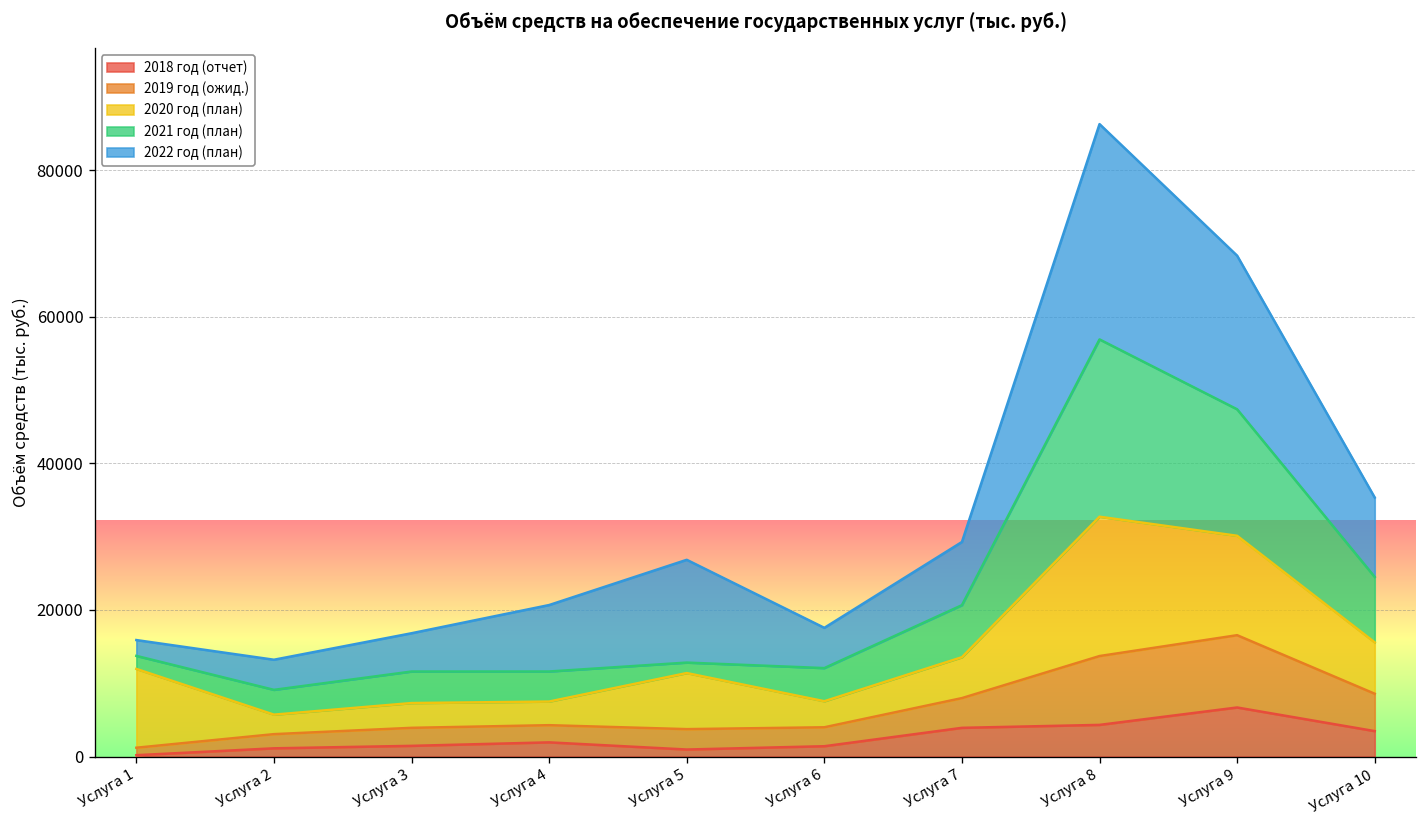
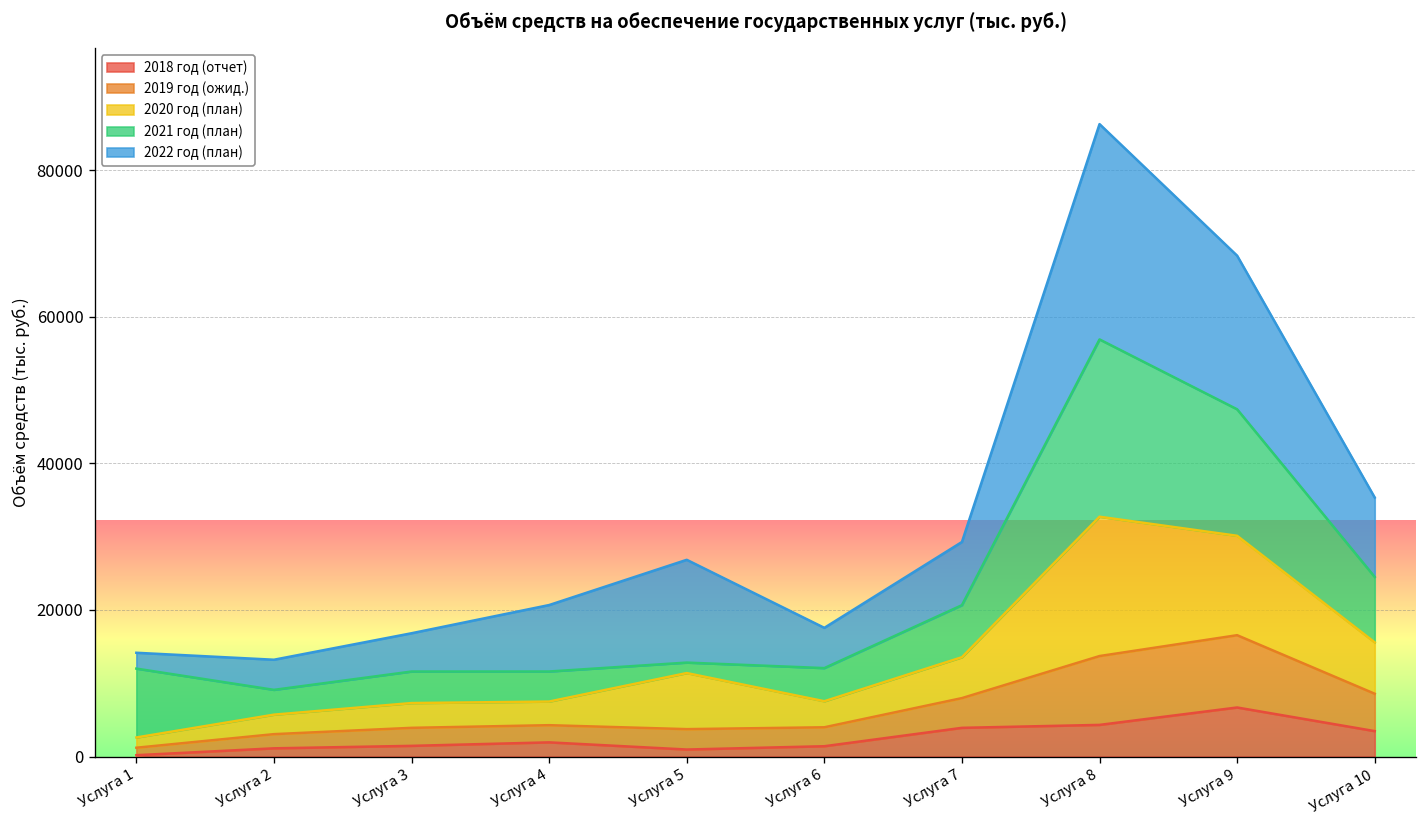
  {
    "2020 год (план)": {
-     "Услуга 1": 11000,
+     "Услуга 1": 1000,
      "Услуга 2": 3000,
      "Услуга 3": 3000,
      "Услуга 4": 3000,
      "Услуга 5": 8000,
      "Услуга 6": 4000,
      "Услуга 7": 6000,
      "Услуга 8": 19000,
      "Услуга 9": 14000,
      "Услуга 10": 7000
    },
    "2021 год (план)": {
-     "Услуга 1": 2000,
+     "Услуга 1": 9000,
      "Услуга 2": 3000,
      "Услуга 3": 4000,
      "Услуга 4": 4000,
      "Услуга 5": 1000,
      "Услуга 6": 5000,
      "Услуга 7": 7000,
      "Услуга 8": 24000,
      "Услуга 9": 17000,
      "Услуга 10": 9000
    },
    "2022 год (план)": {
      "Услуга 1": 2000,
      "Услуга 2": 4000,
      "Услуга 3": 5000,
      "Услуга 4": 9000,
      "Услуга 5": 14000,
      "Услуга 6": 5000,
      "Услуга 7": 9000,
      "Услуга 8": 29000,
      "Услуга 9": 21000,
      "Услуга 10": 11000
    }
  }
